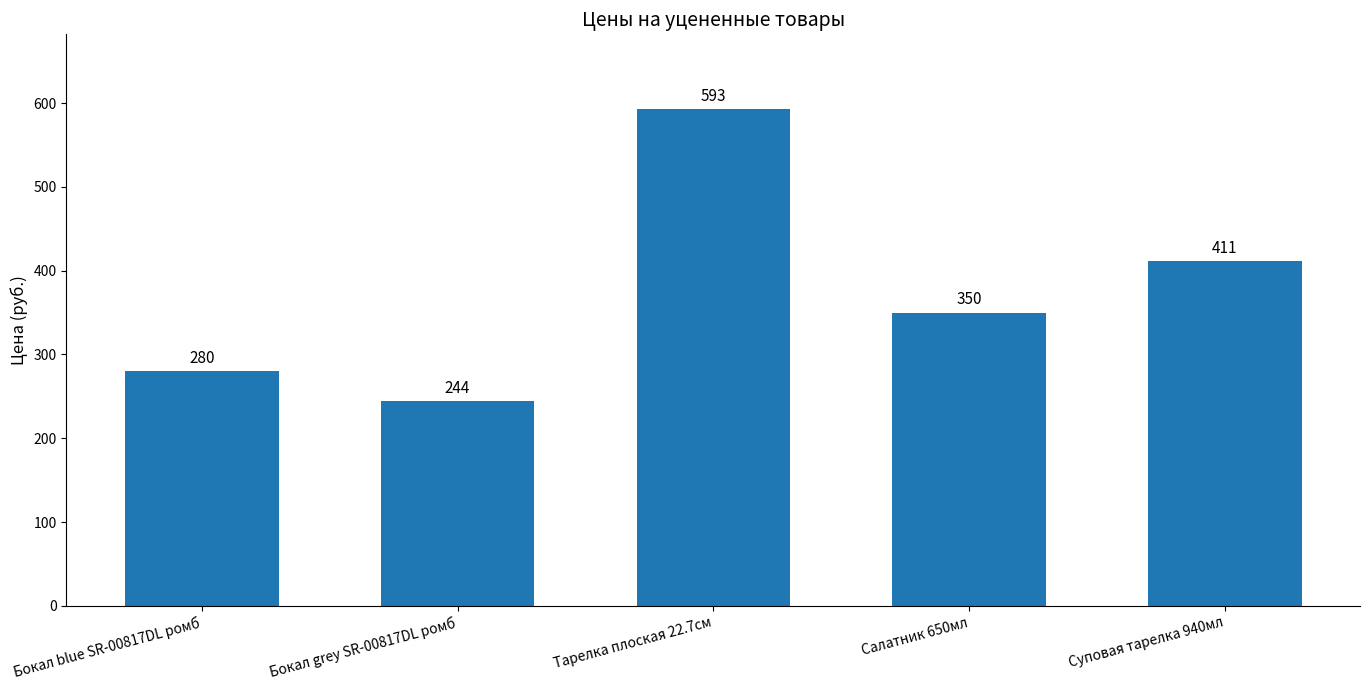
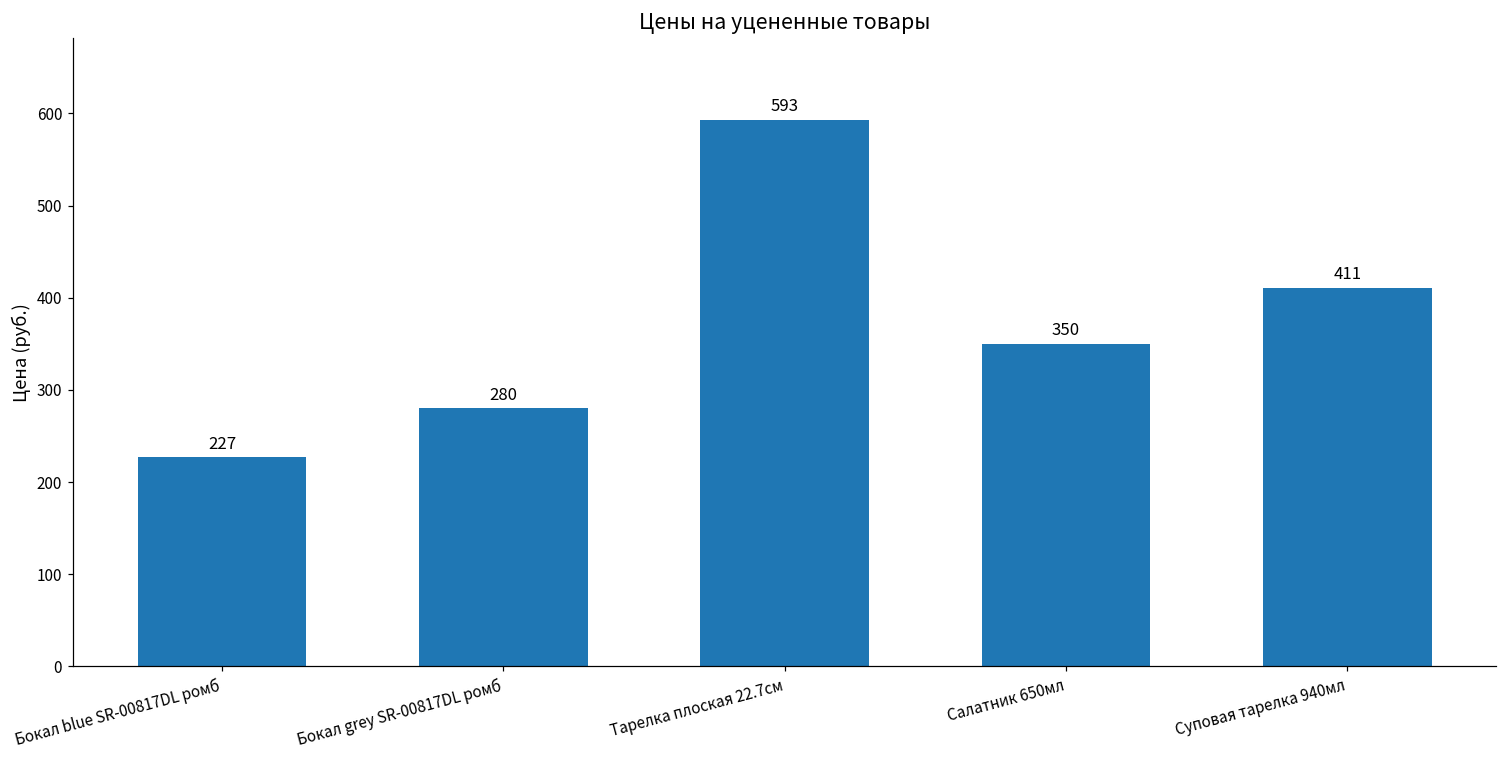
  {
-   "Бокал blue SR-00817DL ромб": 280,
-   "Бокал grey SR-00817DL ромб": 244,
+   "Бокал blue SR-00817DL ромб": 227,
+   "Бокал grey SR-00817DL ромб": 280,
    "Тарелка плоская 22.7см": 593,
    "Салатник 650мл": 350,
    "Суповая тарелка 940мл": 411
  }
